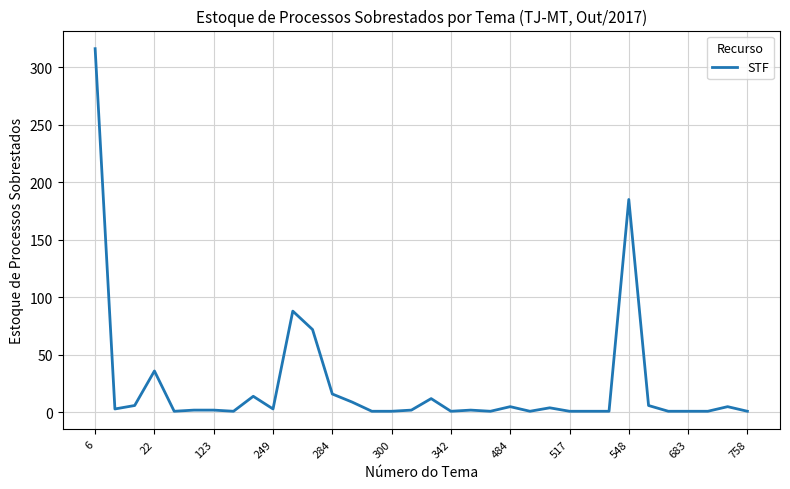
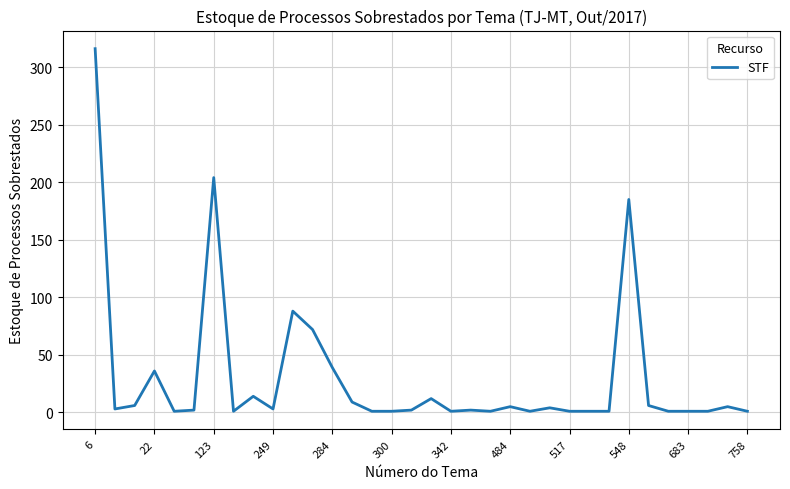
  {
    "6": 316,
    "22": 36,
-   "123": 2,
+   "123": 204,
    "249": 3,
-   "284": 16,
+   "284": 39,
    "300": 1,
    "342": 1,
    "484": 5,
    "517": 1,
    "548": 185,
    "683": 1,
    "758": 1
  }
